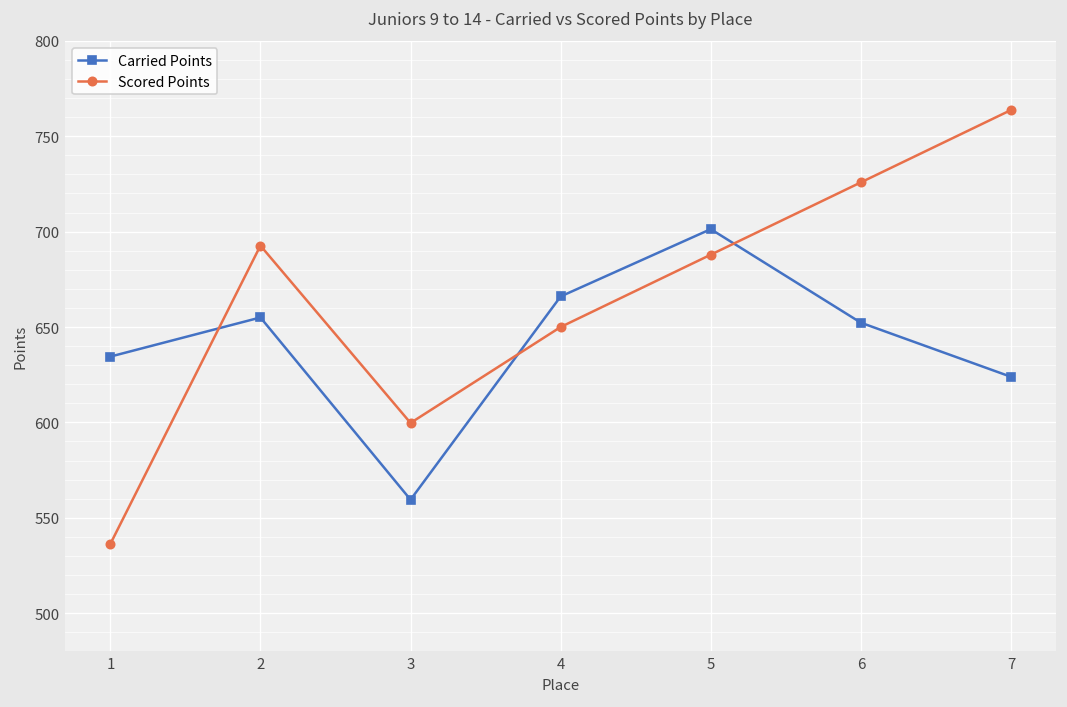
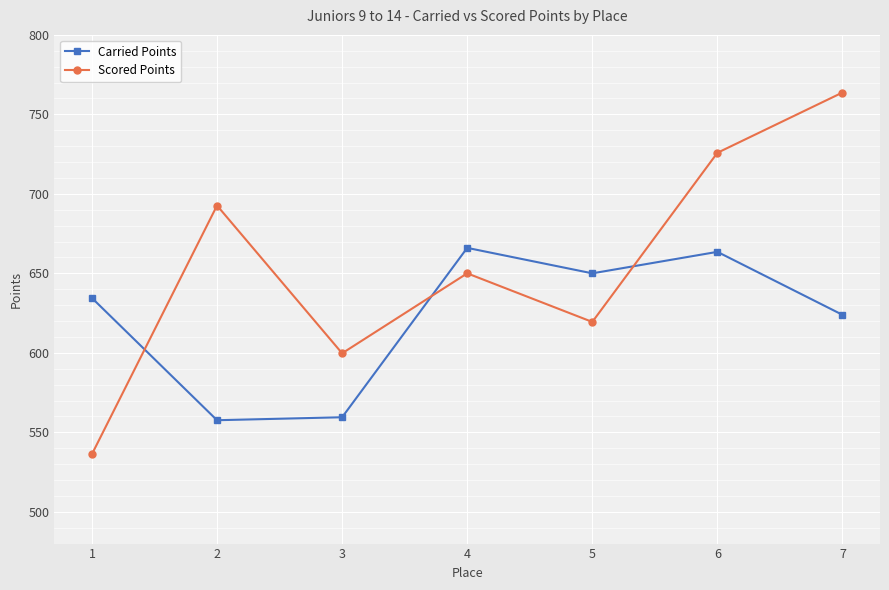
  {
    "Carried Points": {
      "1": 634,
-     "2": 655,
+     "2": 558,
      "3": 559,
      "4": 666,
-     "5": 701,
-     "6": 652,
+     "5": 650,
+     "6": 664,
      "7": 624
    },
    "Scored Points": {
      "1": 536,
      "2": 693,
      "3": 600,
      "4": 650,
-     "5": 688,
+     "5": 619,
      "6": 726,
      "7": 764
    }
  }
